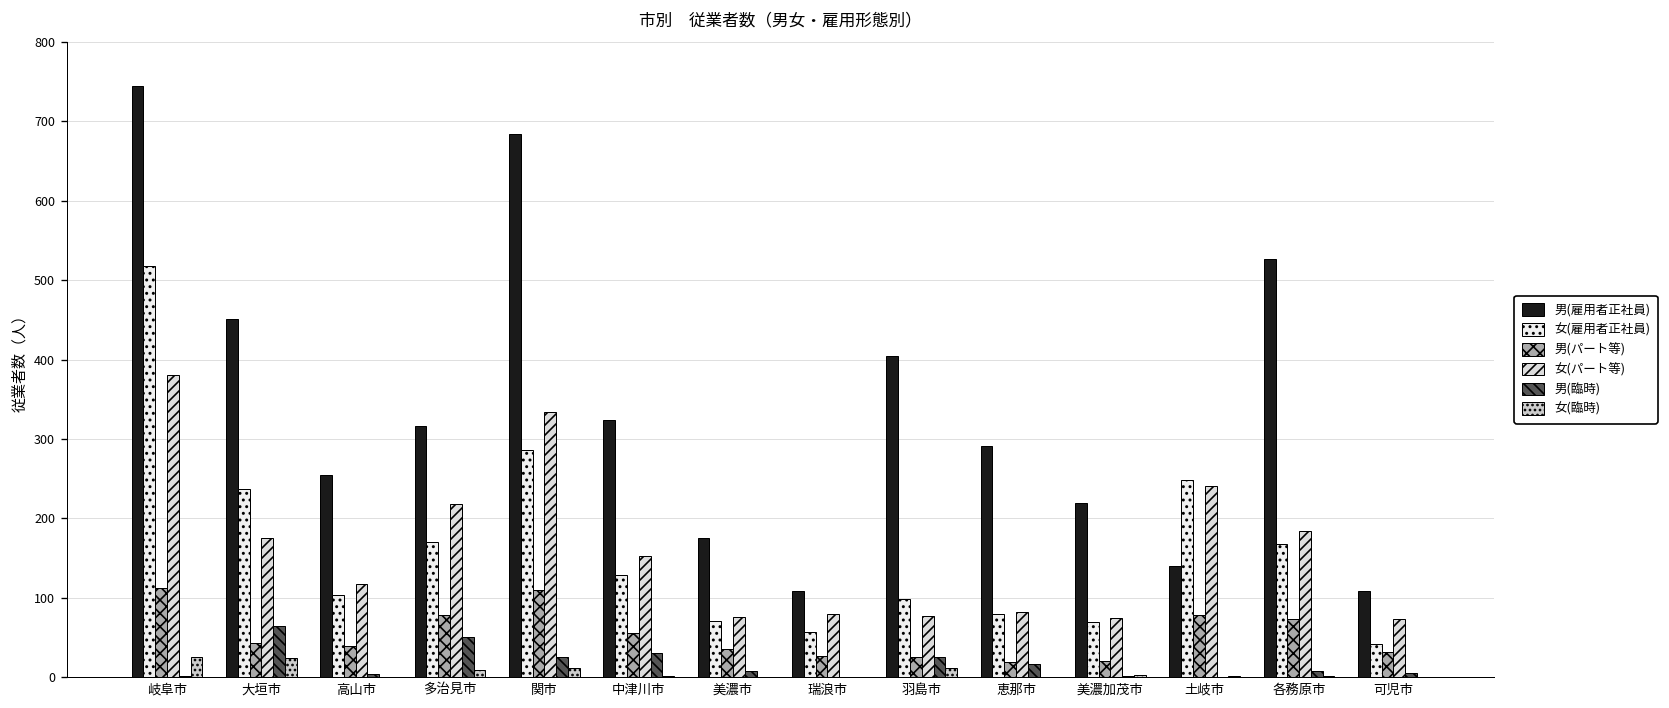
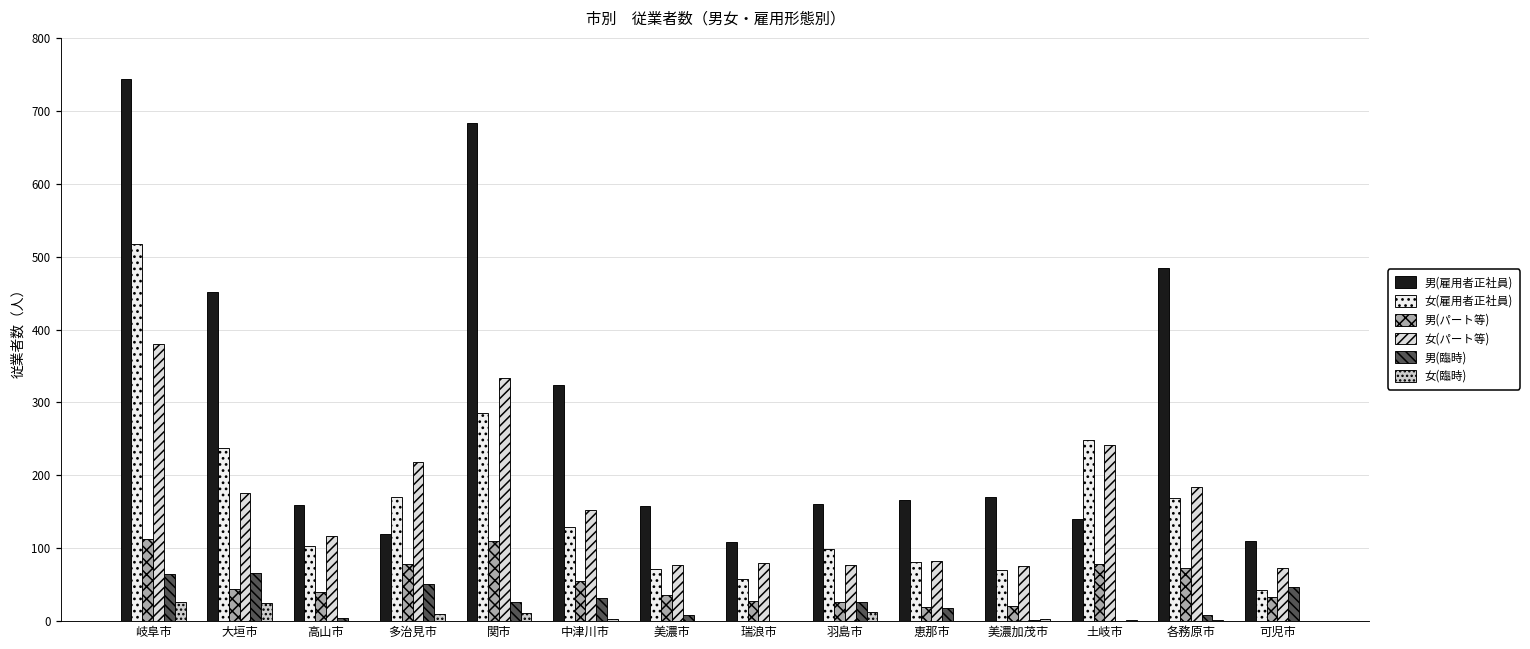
  {
    "男(雇用者正社員)": {
      "岐阜市": 740,
      "大垣市": 450,
-     "高山市": 250,
-     "多治見市": 320,
+     "高山市": 160,
+     "多治見市": 120,
      "関市": 680,
      "中津川市": 320,
-     "美濃市": 180,
+     "美濃市": 160,
      "瑞浪市": 110,
-     "羽島市": 410,
-     "恵那市": 290,
-     "美濃加茂市": 220,
+     "羽島市": 160,
+     "恵那市": 170,
+     "美濃加茂市": 170,
      "土岐市": 140,
-     "各務原市": 530,
+     "各務原市": 490,
      "可児市": 110
    },
    "男(臨時)": {
-     "岐阜市": 0,
+     "岐阜市": 60,
      "大垣市": 70,
      "高山市": 0,
      "多治見市": 50,
      "関市": 30,
      "中津川市": 30,
      "美濃市": 10,
      "瑞浪市": 0,
      "羽島市": 30,
      "恵那市": 20,
      "土岐市": 0,
      "各務原市": 10,
-     "可児市": 10
+     "可児市": 50
    }
  }
